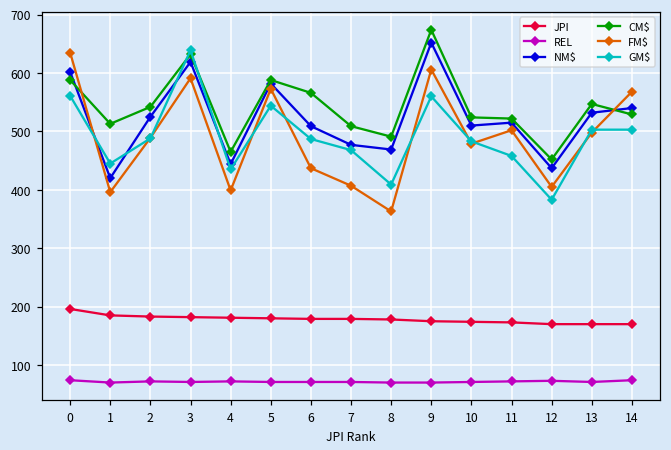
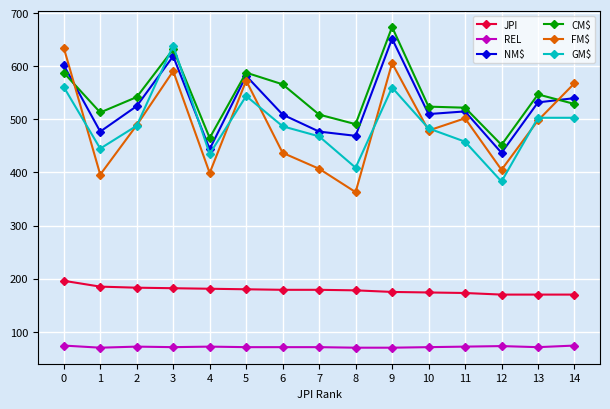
  {
    "JPI": {
      "0": 200,
      "1": 190,
      "2": 180,
      "3": 180,
      "4": 180,
      "5": 180,
      "6": 180,
      "7": 180,
      "8": 180,
      "9": 180,
      "10": 170,
      "11": 170,
      "12": 170,
      "13": 170,
      "14": 170
    },
    "REL": {
      "0": 70,
      "1": 70,
      "2": 70,
      "3": 70,
      "4": 70,
      "5": 70,
      "6": 70,
      "7": 70,
      "8": 70,
      "9": 70,
      "10": 70,
      "11": 70,
      "12": 70,
      "13": 70,
      "14": 70
    },
    "NM$": {
      "0": 600,
-     "1": 420,
+     "1": 480,
      "2": 530,
      "3": 620,
      "4": 440,
      "5": 580,
      "6": 510,
      "7": 480,
      "8": 470,
      "9": 650,
      "10": 510,
      "11": 520,
      "12": 440,
      "13": 530,
      "14": 540
    },
    "CM$": {
      "0": 590,
      "1": 510,
      "2": 540,
      "3": 630,
      "4": 470,
      "5": 590,
      "6": 570,
      "7": 510,
      "8": 490,
      "9": 670,
      "10": 520,
      "11": 520,
      "12": 450,
      "13": 550,
      "14": 530
    },
    "FM$": {
      "0": 640,
      "1": 400,
      "3": 590,
      "4": 400,
      "5": 570,
      "6": 440,
      "7": 410,
      "8": 360,
      "9": 610,
      "11": 500,
      "12": 410,
      "13": 500,
      "14": 570
    },
    "GM$": {
      "0": 560,
      "1": 450,
      "3": 640,
      "4": 440,
      "5": 540,
      "6": 490,
      "7": 470,
      "8": 410,
      "9": 560,
      "11": 460,
      "12": 380,
      "13": 500,
      "14": 500
    }
  }
